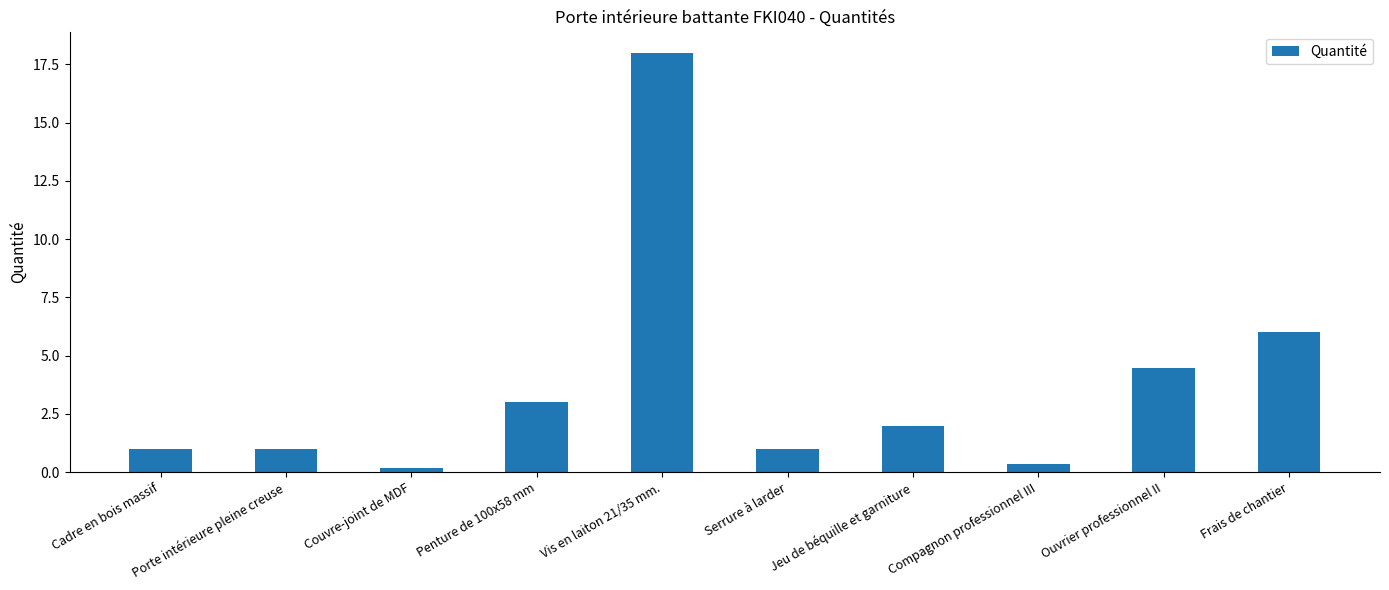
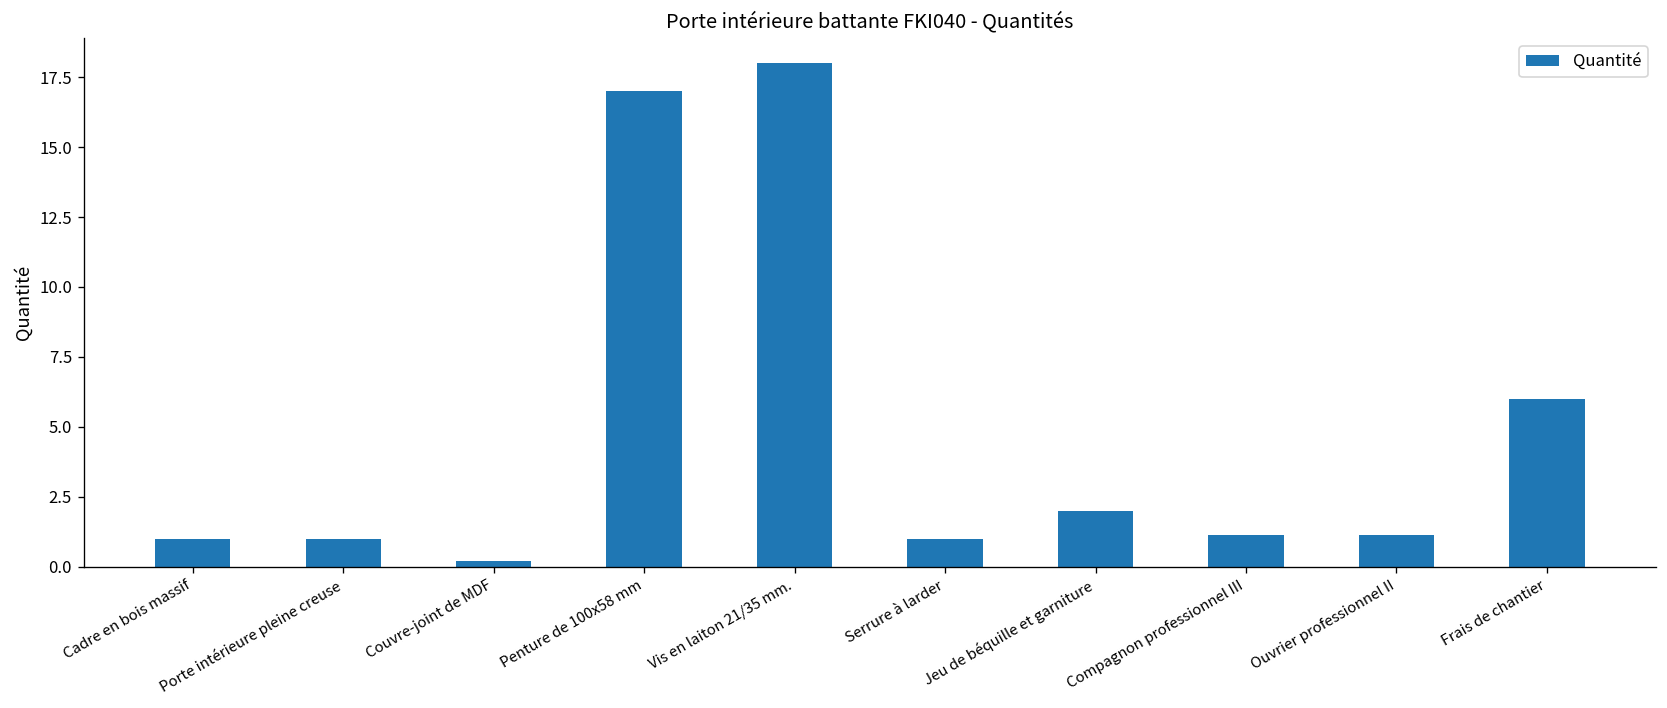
  {
    "Cadre en bois massif": 1.0,
    "Porte intérieure pleine creuse": 1.0,
    "Couvre-joint de MDF": 0.2,
-   "Penture de 100x58 mm": 3,
+   "Penture de 100x58 mm": 17,
    "Vis en laiton 21/35 mm.": 18.0,
    "Serrure à larder": 1.0,
    "Jeu de béquille et garniture": 2.0,
-   "Compagnon professionnel III": 0.3,
-   "Ouvrier professionnel II": 4.5,
+   "Compagnon professionnel III": 1.1,
+   "Ouvrier professionnel II": 1.1,
    "Frais de chantier": 6.0
  }
